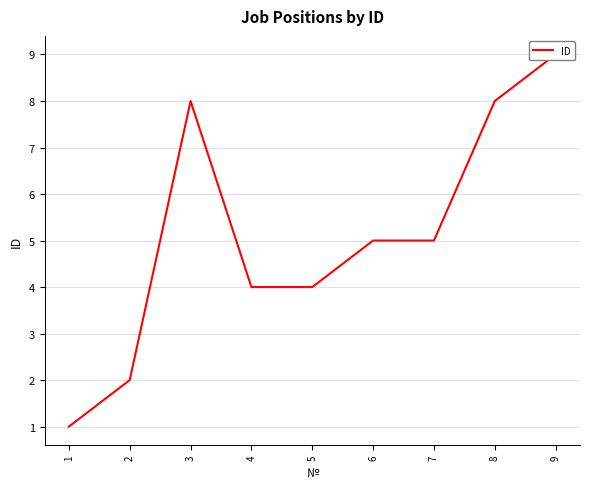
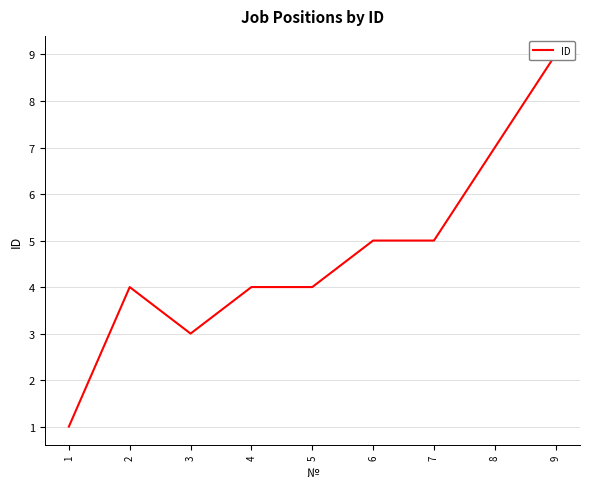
  {
    "1": 1,
-   "2": 2,
-   "3": 8,
+   "2": 4,
+   "3": 3,
    "4": 4,
    "5": 4,
    "6": 5,
    "7": 5,
-   "8": 8
+   "8": 7
  }
